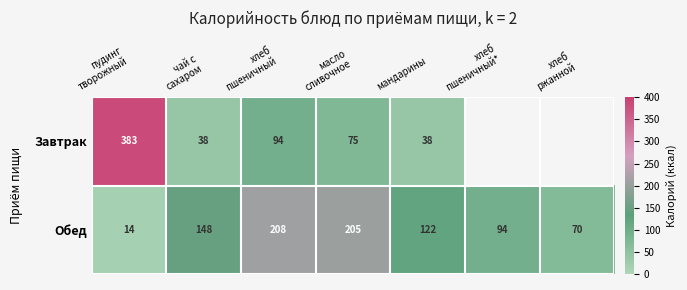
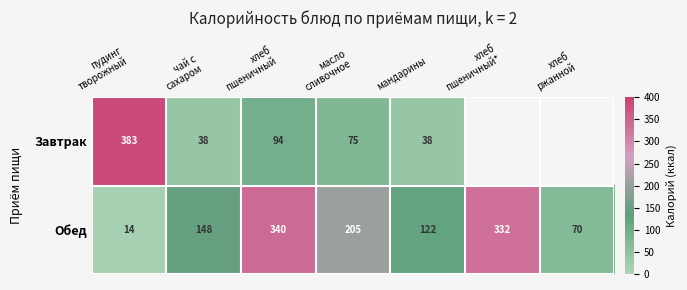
  {
    "Завтрак": {
      "пудинг творожный": 383,
      "чай с сахаром": 38,
      "хлеб пшеничный": 94,
      "масло сливочное": 75,
      "мандарины": 38
    },
    "Обед": {
      "пудинг творожный": 14,
      "чай с сахаром": 148,
-     "хлеб пшеничный": 208,
+     "хлеб пшеничный": 340,
      "масло сливочное": 205,
      "мандарины": 122,
-     "хлеб пшеничный*": 94,
+     "хлеб пшеничный*": 332,
      "хлеб ржанной": 70
    }
  }
